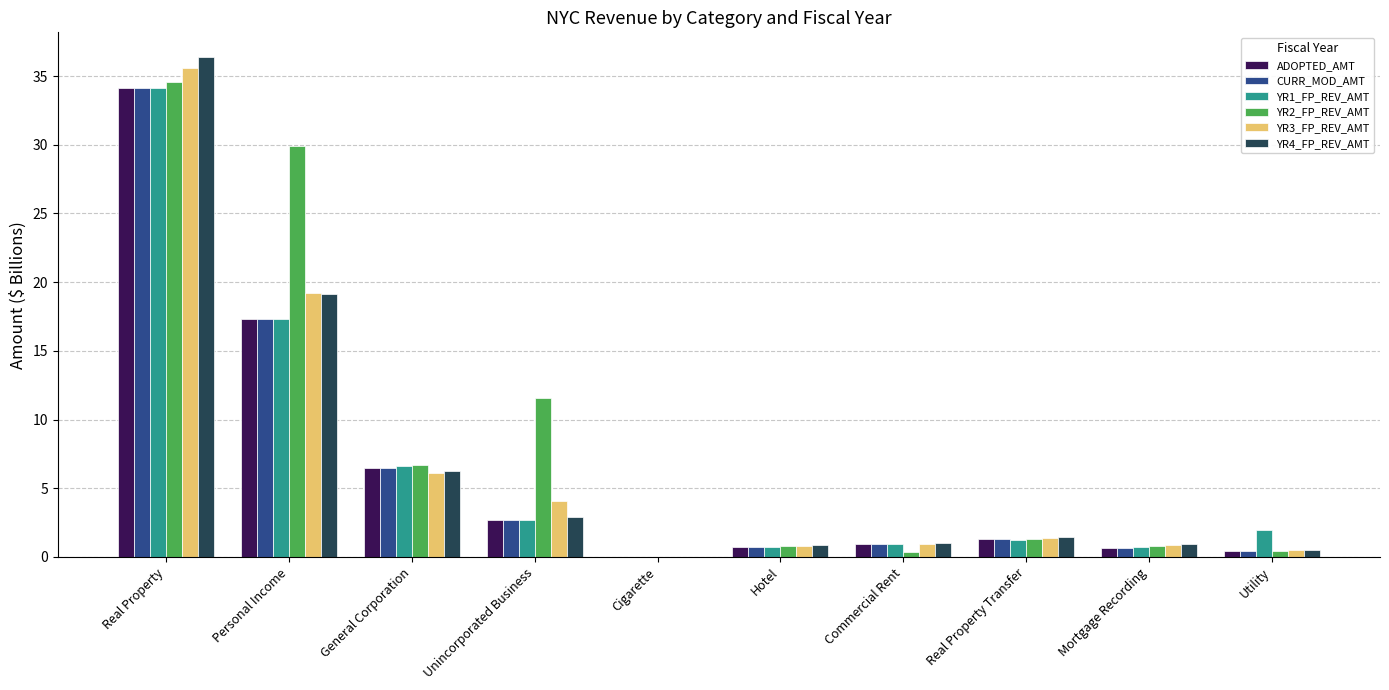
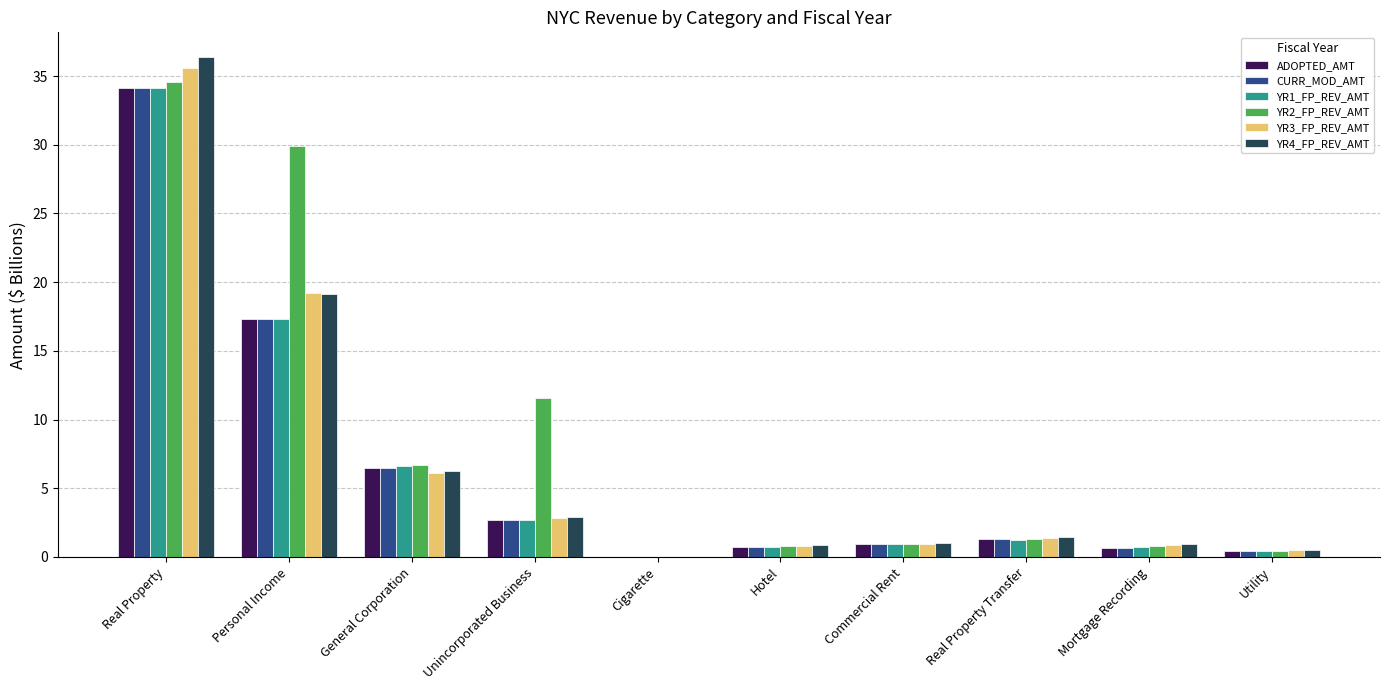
  {
    "YR1_FP_REV_AMT": {
      "Real Property": 34.1,
      "Personal Income": 17.3,
      "General Corporation": 6.6,
      "Unincorporated Business": 2.7,
      "Hotel": 0.8,
      "Commercial Rent": 0.9,
      "Real Property Transfer": 1.2,
      "Mortgage Recording": 0.7,
-     "Utility": 2.0
+     "Utility": 0.4
    },
    "YR2_FP_REV_AMT": {
      "Real Property": 34.6,
      "Personal Income": 29.9,
      "General Corporation": 6.7,
      "Unincorporated Business": 11.6,
      "Hotel": 0.8,
-     "Commercial Rent": 0.4,
+     "Commercial Rent": 1.0,
      "Real Property Transfer": 1.3,
      "Mortgage Recording": 0.8,
      "Utility": 0.5
    },
    "YR3_FP_REV_AMT": {
      "Real Property": 35.6,
      "Personal Income": 19.2,
      "General Corporation": 6.1,
-     "Unincorporated Business": 4.1,
+     "Unincorporated Business": 2.8,
      "Hotel": 0.8,
      "Commercial Rent": 1.0,
      "Real Property Transfer": 1.4,
      "Mortgage Recording": 0.9,
      "Utility": 0.5
    }
  }
